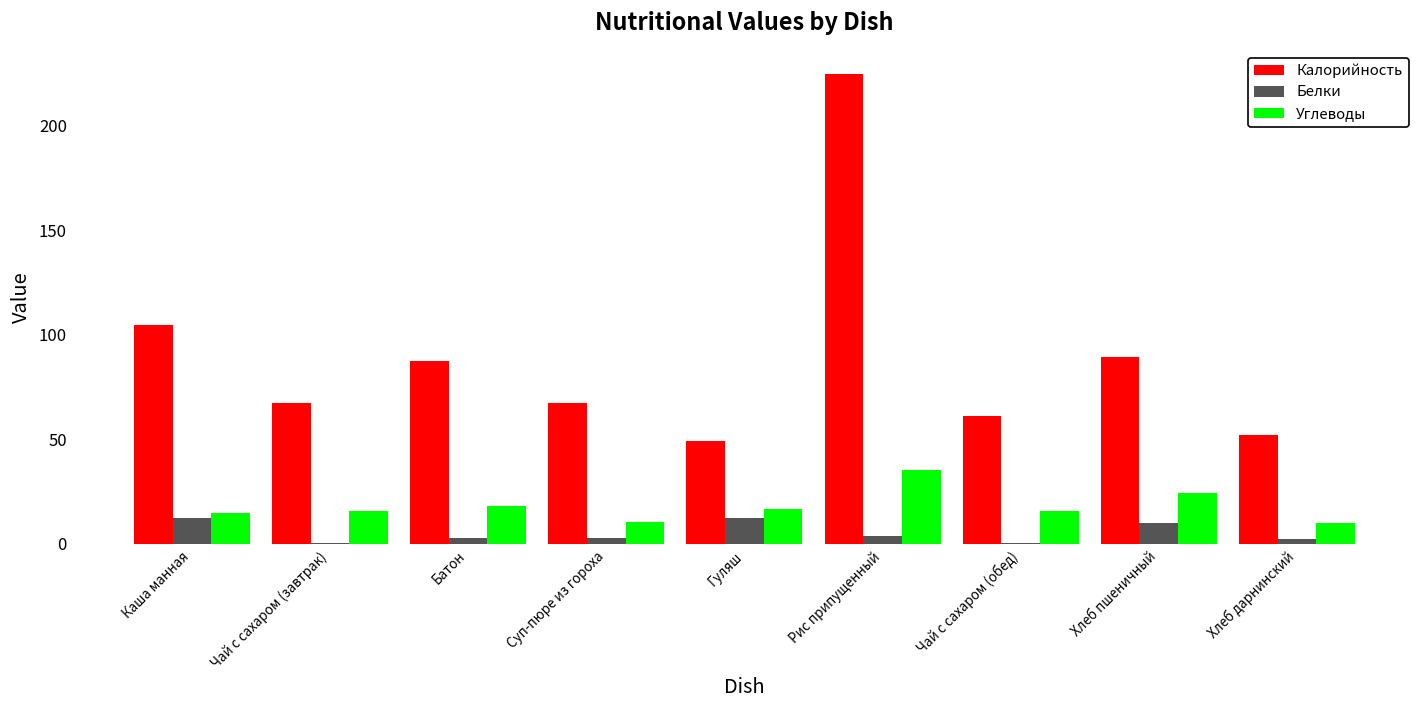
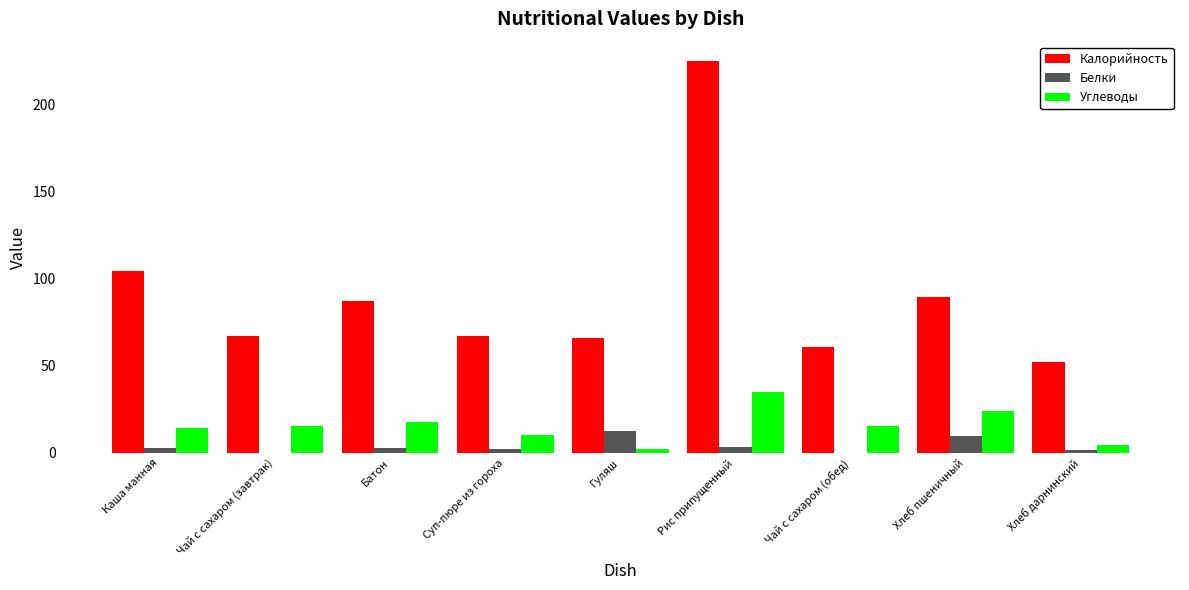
  {
    "Калорийность": {
      "Каша манная": 105,
      "Чай с сахаром (завтрак)": 67,
      "Батон": 88,
      "Суп-пюре из гороха": 67,
-     "Гуляш": 49,
+     "Гуляш": 66,
      "Рис припущенный": 225,
      "Чай с сахаром (обед)": 61,
      "Хлеб пшеничный": 89,
      "Хлеб дарнинский": 52
    },
    "Белки": {
-     "Каша манная": 12,
+     "Каша манная": 3,
      "Батон": 3,
      "Суп-пюре из гороха": 3,
      "Гуляш": 12,
      "Рис припущенный": 3,
      "Хлеб пшеничный": 10,
      "Хлеб дарнинский": 2
    },
    "Углеводы": {
      "Каша манная": 15,
      "Чай с сахаром (завтрак)": 15,
      "Батон": 18,
      "Суп-пюре из гороха": 10,
-     "Гуляш": 17,
+     "Гуляш": 2,
      "Рис припущенный": 35,
      "Чай с сахаром (обед)": 15,
      "Хлеб пшеничный": 24,
-     "Хлеб дарнинский": 10
+     "Хлеб дарнинский": 4
    }
  }
